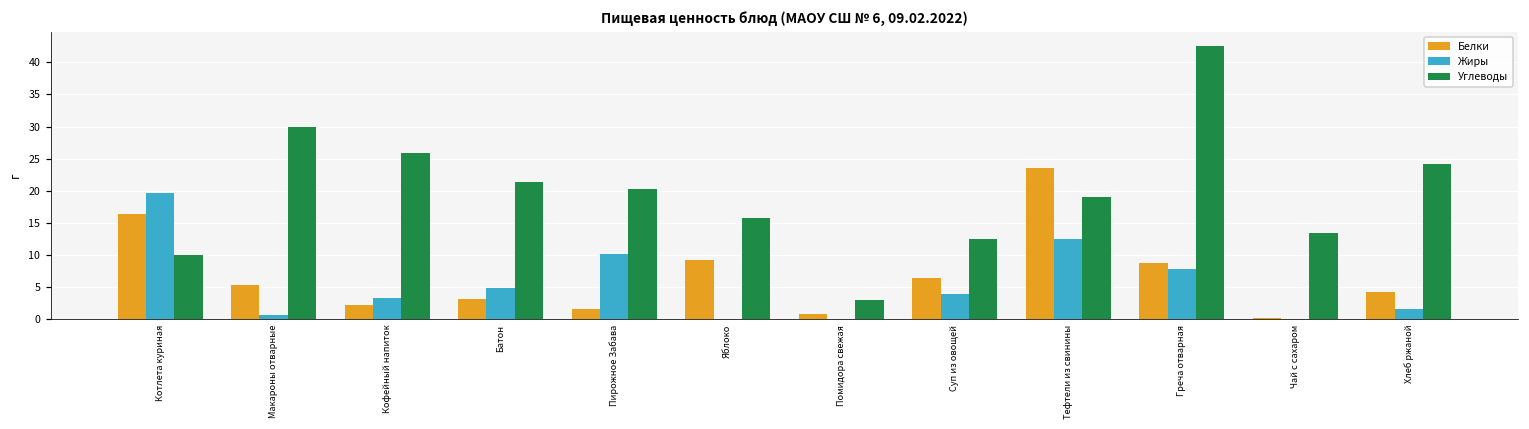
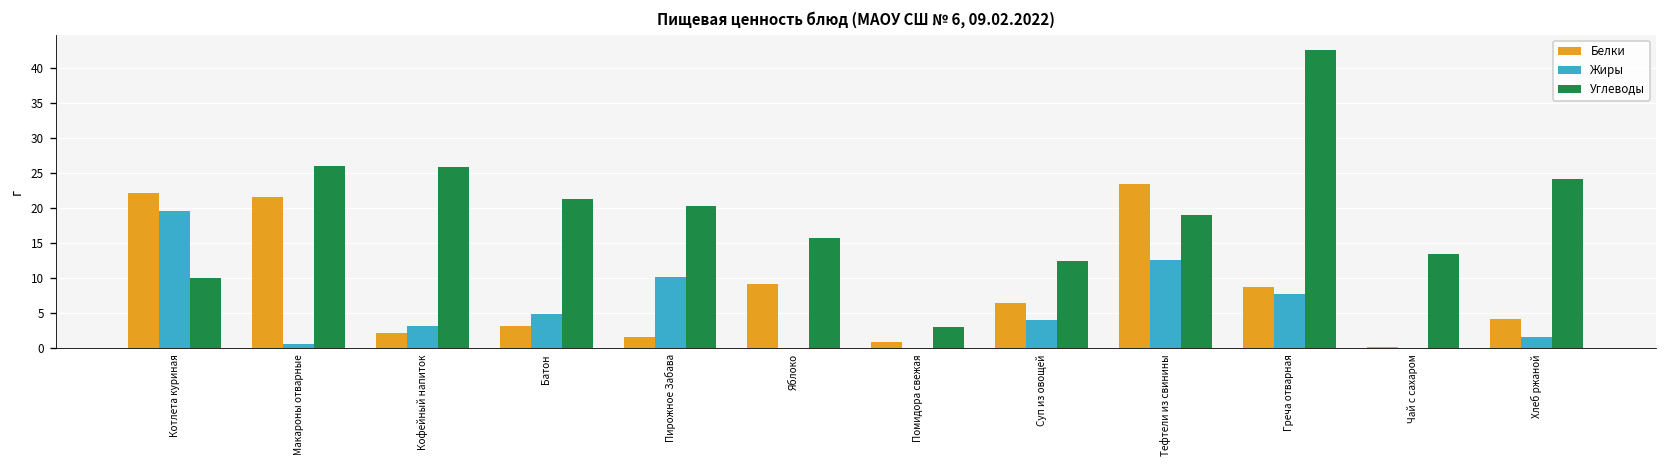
  {
    "Белки": {
-     "Котлета куриная": 16,
-     "Макароны отварные": 5,
+     "Котлета куриная": 22,
+     "Макароны отварные": 22,
      "Кофейный напиток": 2,
      "Батон": 3,
      "Пирожное Забава": 2,
      "Яблоко": 9,
      "Помидора свежая": 1,
      "Суп из овощей": 7,
      "Тефтели из свинины": 24,
      "Греча отварная": 9,
      "Хлеб ржаной": 4
    },
    "Жиры": {
      "Котлета куриная": 20,
      "Макароны отварные": 1,
      "Кофейный напиток": 3,
      "Батон": 5,
      "Пирожное Забава": 10,
      "Яблоко": 0,
      "Помидора свежая": 0,
      "Суп из овощей": 4,
      "Тефтели из свинины": 13,
      "Греча отварная": 8,
      "Чай с сахаром": 0,
      "Хлеб ржаной": 2
    },
    "Углеводы": {
      "Котлета куриная": 10,
-     "Макароны отварные": 30,
+     "Макароны отварные": 26,
      "Кофейный напиток": 26,
      "Батон": 21,
      "Пирожное Забава": 20,
      "Яблоко": 16,
      "Помидора свежая": 3,
      "Суп из овощей": 13,
      "Тефтели из свинины": 19,
      "Греча отварная": 43,
      "Чай с сахаром": 14,
      "Хлеб ржаной": 24
    }
  }
